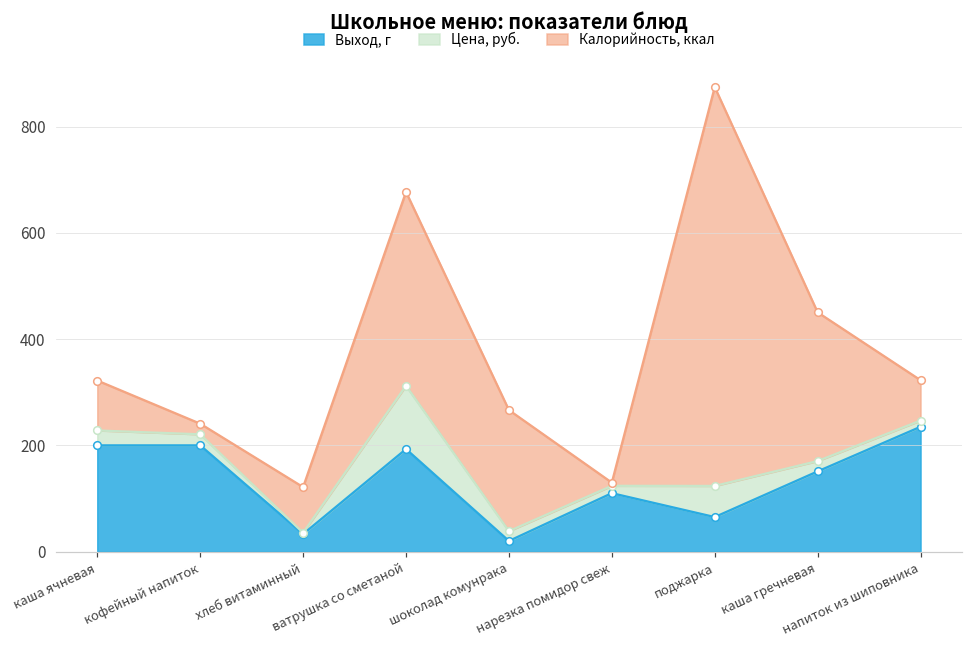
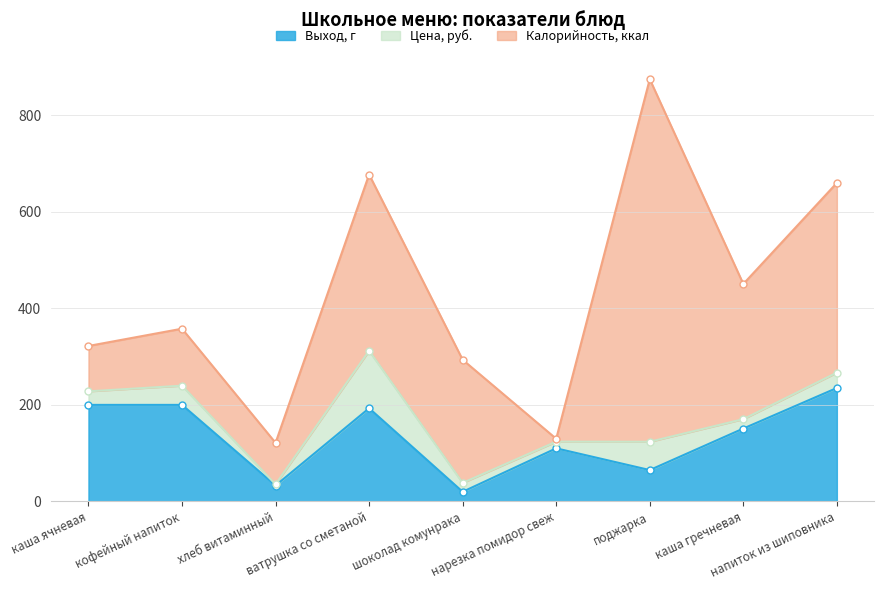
  {
    "Выход, г": {
      "каша ячневая": 200,
      "кофейный напиток": 200,
      "ватрушка со сметаной": 190,
      "шоколад комунрака": 20,
      "нарезка помидор свеж": 110,
      "поджарка": 70,
      "каша гречневая": 150,
      "напиток из шиповника": 240
    },
    "Цена, руб.": {
      "каша ячневая": 30,
-     "кофейный напиток": 20,
+     "кофейный напиток": 40,
      "ватрушка со сметаной": 120,
      "шоколад комунрака": 20,
      "нарезка помидор свеж": 10,
      "поджарка": 60,
      "каша гречневая": 20,
-     "напиток из шиповника": 10
+     "напиток из шиповника": 30
    },
    "Калорийность, ккал": {
      "каша ячневая": 90,
-     "кофейный напиток": 20,
+     "кофейный напиток": 120,
      "хлеб витаминный": 90,
      "ватрушка со сметаной": 370,
-     "шоколад комунрака": 230,
+     "шоколад комунрака": 260,
      "нарезка помидор свеж": 10,
      "поджарка": 750,
      "каша гречневая": 280,
-     "напиток из шиповника": 80
+     "напиток из шиповника": 390
    }
  }
